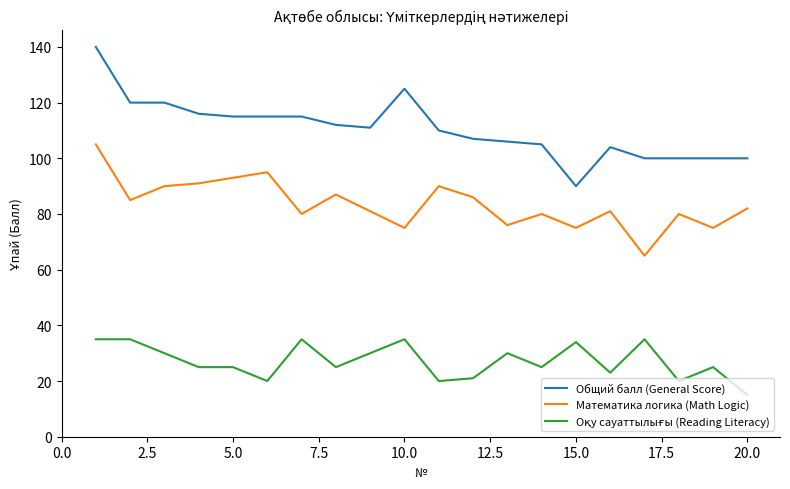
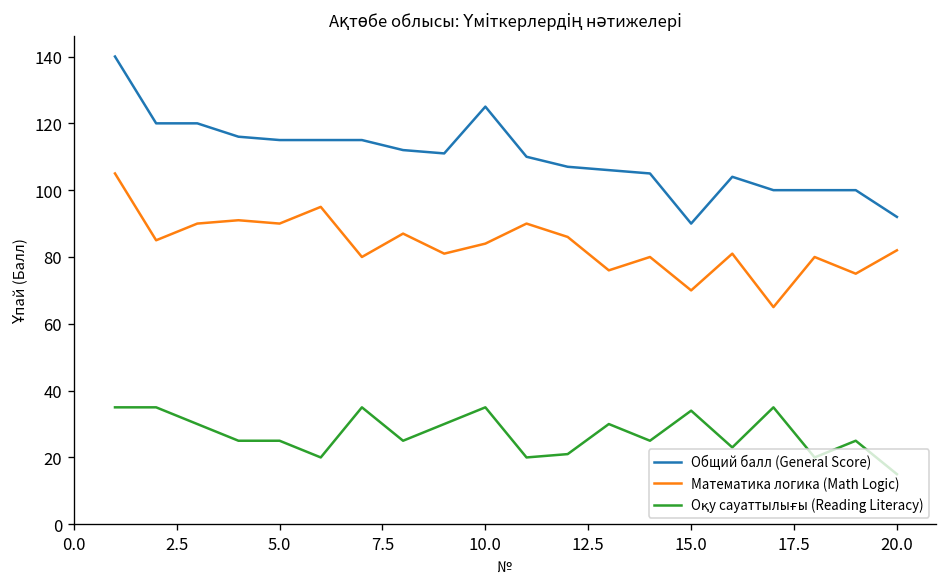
  {
    "Общий балл (General Score)": {
      "5.0": 115,
      "10.0": 125,
      "15.0": 90,
-     "20.0": 100
+     "20.0": 92
    },
    "Математика логика (Math Logic)": {
-     "5.0": 93,
-     "10.0": 75,
-     "15.0": 75,
+     "5.0": 90,
+     "10.0": 84,
+     "15.0": 70,
      "20.0": 82
    },
    "Оқу сауаттылығы (Reading Literacy)": {
      "5.0": 25,
      "10.0": 35,
      "15.0": 34
    }
  }
